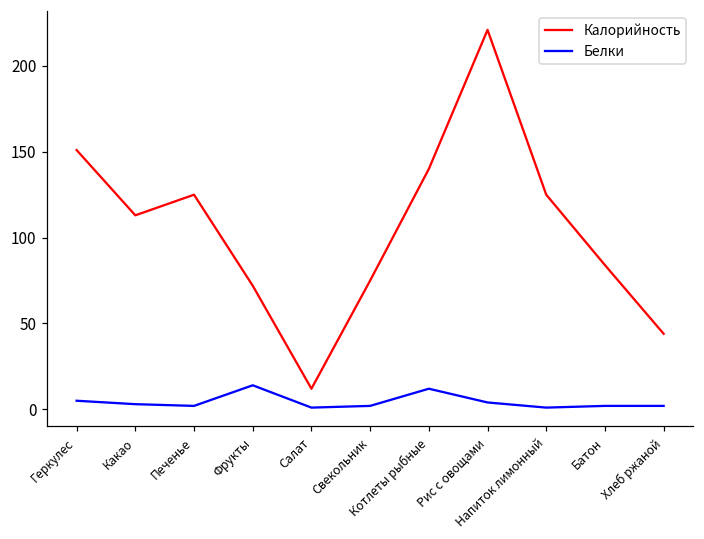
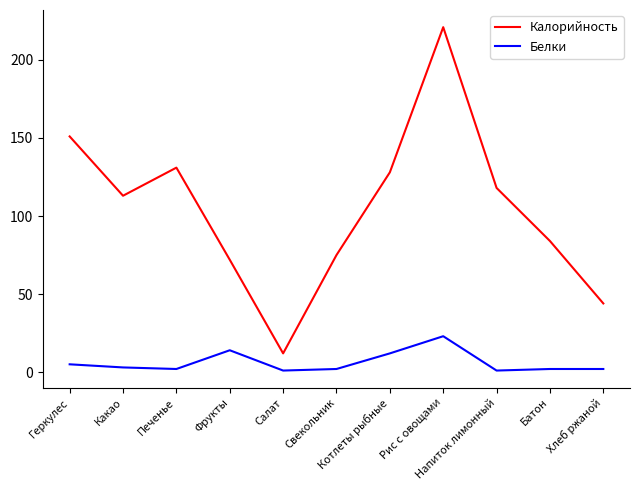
  {
    "Калорийность": {
      "Геркулес": 151,
      "Какао": 113,
-     "Печенье": 125,
+     "Печенье": 131,
      "Фрукты": 72,
      "Салат": 12,
      "Свекольник": 75,
-     "Котлеты рыбные": 140,
+     "Котлеты рыбные": 128,
      "Рис с овощами": 221,
-     "Напиток лимонный": 125,
+     "Напиток лимонный": 118,
      "Батон": 84,
      "Хлеб ржаной": 44
    },
    "Белки": {
      "Геркулес": 5,
      "Какао": 3,
      "Печенье": 2,
      "Фрукты": 14,
      "Салат": 1,
      "Свекольник": 2,
      "Котлеты рыбные": 12,
-     "Рис с овощами": 4,
+     "Рис с овощами": 23,
      "Напиток лимонный": 1,
      "Батон": 2,
      "Хлеб ржаной": 2
    }
  }
